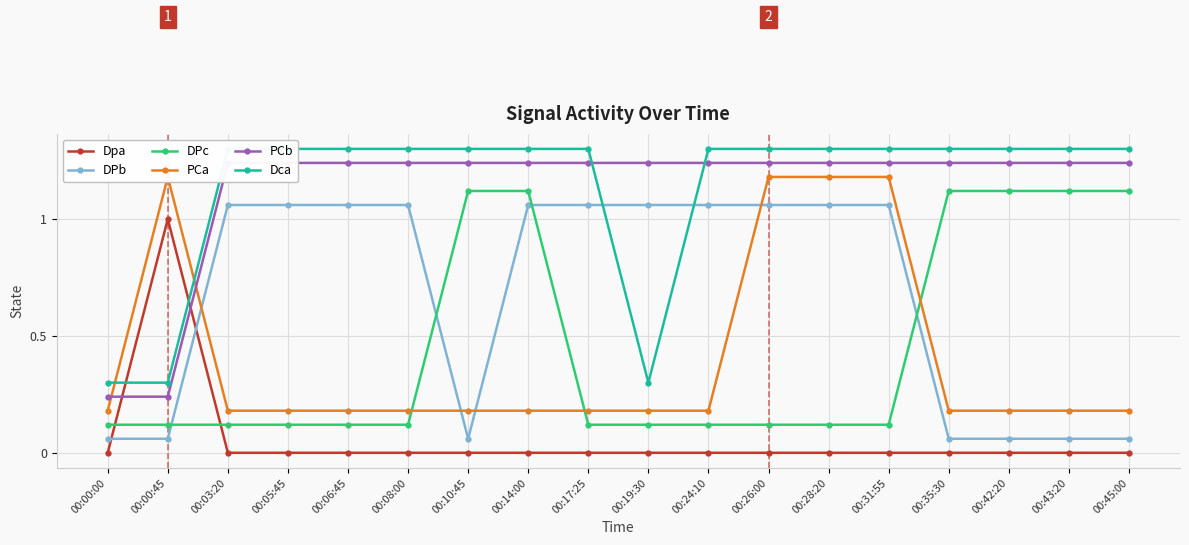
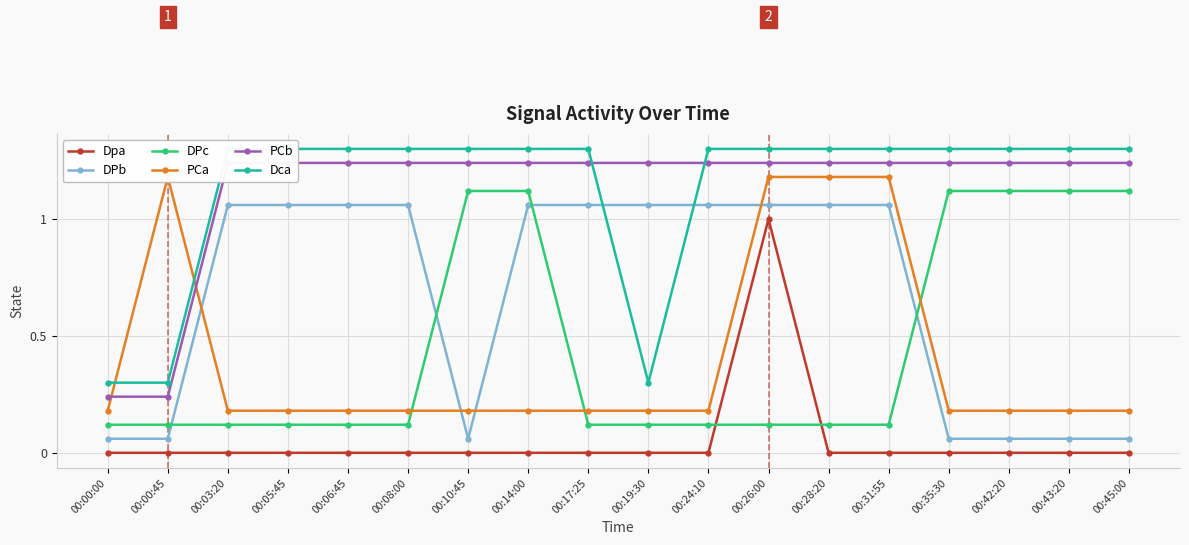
  {
    "Dpa": {
      "00:00:00": 0,
-     "00:00:45": 1,
+     "00:00:45": 0,
      "00:03:20": 0,
      "00:05:45": 0,
      "00:06:45": 0,
      "00:08:00": 0,
      "00:10:45": 0,
      "00:14:00": 0,
      "00:17:25": 0,
      "00:19:30": 0,
      "00:24:10": 0,
-     "00:26:00": 0,
+     "00:26:00": 1,
      "00:28:20": 0,
      "00:31:55": 0,
      "00:35:30": 0,
      "00:42:20": 0,
      "00:43:20": 0,
      "00:45:00": 0
    },
    "DPb": {
      "00:00:00": 0.06,
      "00:00:45": 0.06,
      "00:03:20": 1.06,
      "00:05:45": 1.06,
      "00:06:45": 1.06,
      "00:08:00": 1.06,
      "00:10:45": 0.06,
      "00:14:00": 1.06,
      "00:17:25": 1.06,
      "00:19:30": 1.06,
      "00:24:10": 1.06,
      "00:26:00": 1.06,
      "00:28:20": 1.06,
      "00:31:55": 1.06,
      "00:35:30": 0.06,
      "00:42:20": 0.06,
      "00:43:20": 0.06,
      "00:45:00": 0.06
    },
    "PCa": {
      "00:00:00": 0.18,
      "00:03:20": 0.18,
      "00:05:45": 0.18,
      "00:06:45": 0.18,
      "00:08:00": 0.18,
      "00:10:45": 0.18,
      "00:14:00": 0.18,
      "00:17:25": 0.18,
      "00:19:30": 0.18,
      "00:24:10": 0.18,
      "00:26:00": 1.18,
      "00:28:20": 1.18,
      "00:31:55": 1.18,
      "00:35:30": 0.18,
      "00:42:20": 0.18,
      "00:43:20": 0.18,
      "00:45:00": 0.18
    },
    "PCb": {
      "00:00:00": 0.24,
      "00:00:45": 0.24,
      "00:06:45": 1.24,
      "00:08:00": 1.24,
      "00:10:45": 1.24,
      "00:14:00": 1.24,
      "00:17:25": 1.24,
      "00:19:30": 1.24,
      "00:24:10": 1.24,
      "00:26:00": 1.24,
      "00:28:20": 1.24,
      "00:31:55": 1.24,
      "00:35:30": 1.24,
      "00:42:20": 1.24,
      "00:43:20": 1.24,
      "00:45:00": 1.24
    }
  }
